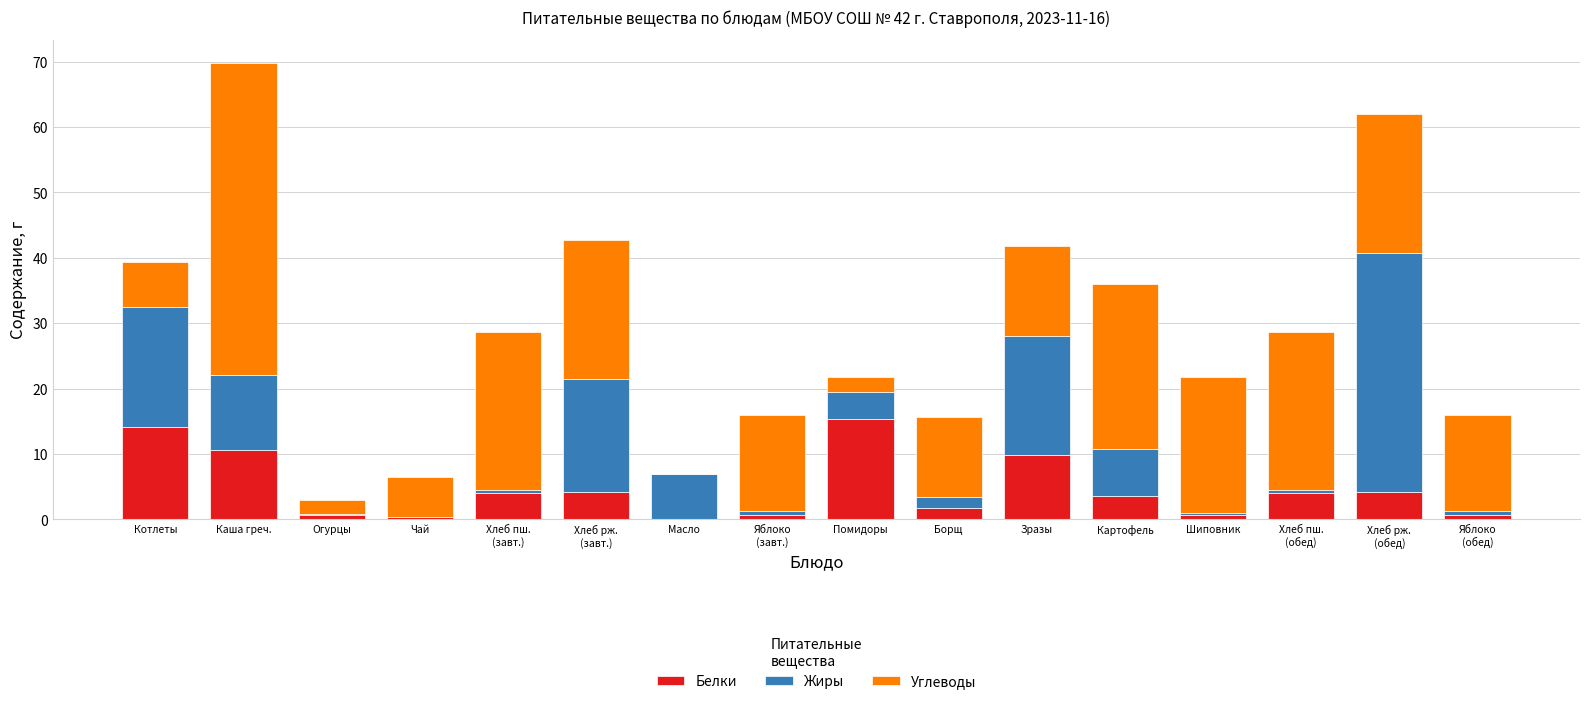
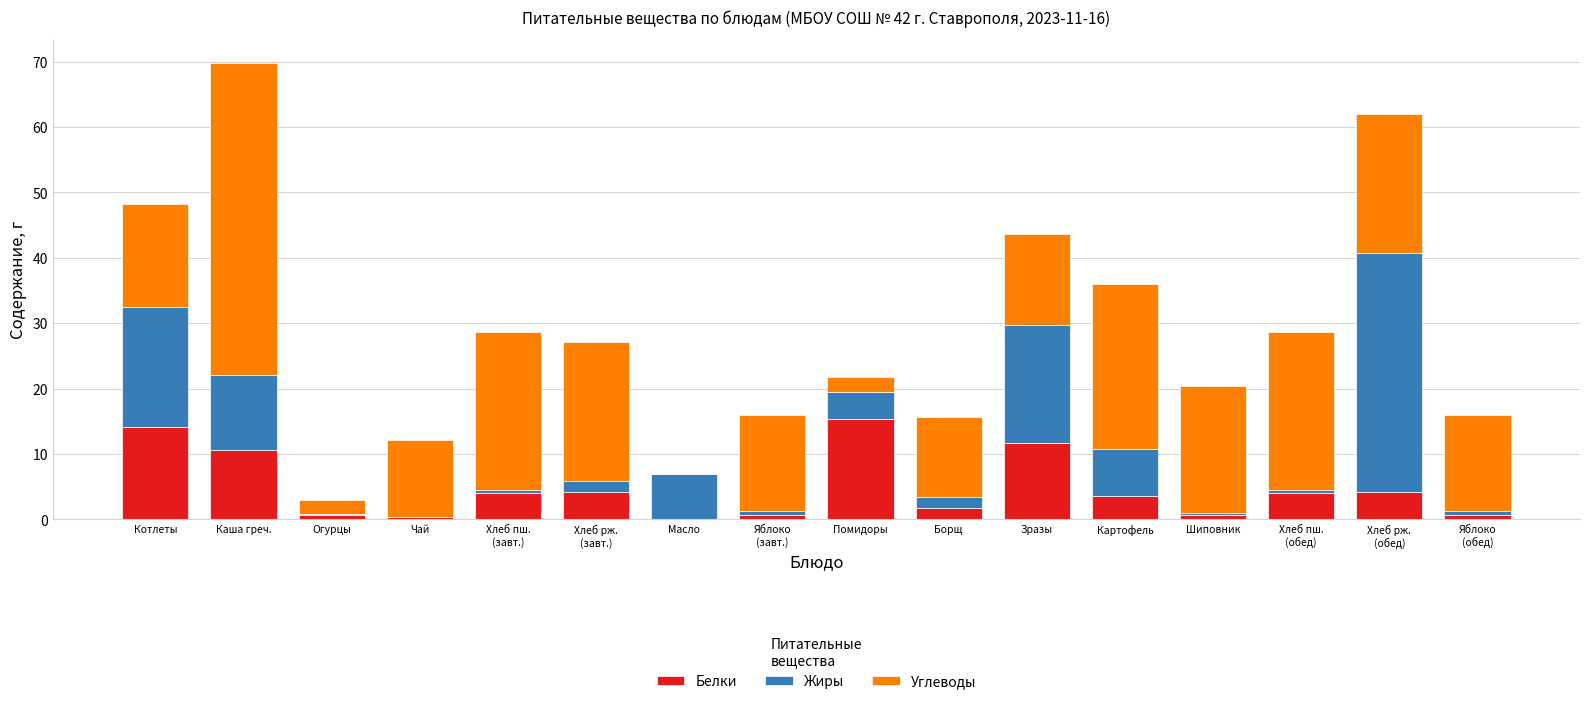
  {
    "Белки": {
      "Котлеты": 14,
      "Каша греч.": 11,
      "Огурцы": 1,
      "Чай": 0,
      "Хлеб пш. (завт.)": 4,
      "Хлеб рж. (завт.)": 4,
      "Масло": 0,
      "Яблоко (завт.)": 1,
      "Помидоры": 15,
      "Борщ": 2,
-     "Зразы": 10,
+     "Зразы": 12,
      "Картофель": 4,
      "Шиповник": 1,
      "Хлеб пш. (обед)": 4,
      "Хлеб рж. (обед)": 4,
      "Яблоко (обед)": 1
    },
    "Жиры": {
      "Котлеты": 18,
      "Каша греч.": 11,
      "Чай": 0,
      "Хлеб пш. (завт.)": 1,
-     "Хлеб рж. (завт.)": 17,
+     "Хлеб рж. (завт.)": 2,
      "Масло": 7,
      "Яблоко (завт.)": 1,
      "Помидоры": 4,
      "Борщ": 2,
      "Зразы": 18,
      "Картофель": 7,
      "Хлеб пш. (обед)": 1,
      "Хлеб рж. (обед)": 37,
      "Яблоко (обед)": 1
    },
    "Углеводы": {
-     "Котлеты": 7,
+     "Котлеты": 16,
      "Каша греч.": 48,
      "Огурцы": 2,
-     "Чай": 6,
+     "Чай": 12,
      "Хлеб пш. (завт.)": 24,
      "Хлеб рж. (завт.)": 21,
      "Масло": 0,
      "Яблоко (завт.)": 15,
      "Помидоры": 2,
      "Борщ": 12,
      "Зразы": 14,
      "Картофель": 25,
-     "Шиповник": 21,
+     "Шиповник": 19,
      "Хлеб пш. (обед)": 24,
      "Хлеб рж. (обед)": 21,
      "Яблоко (обед)": 15
    }
  }
